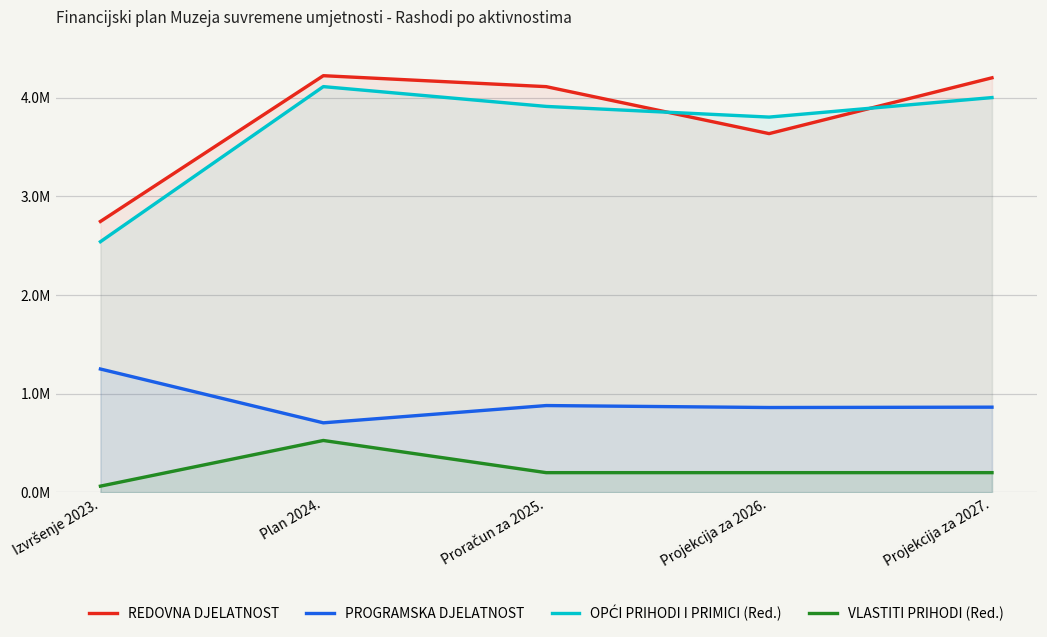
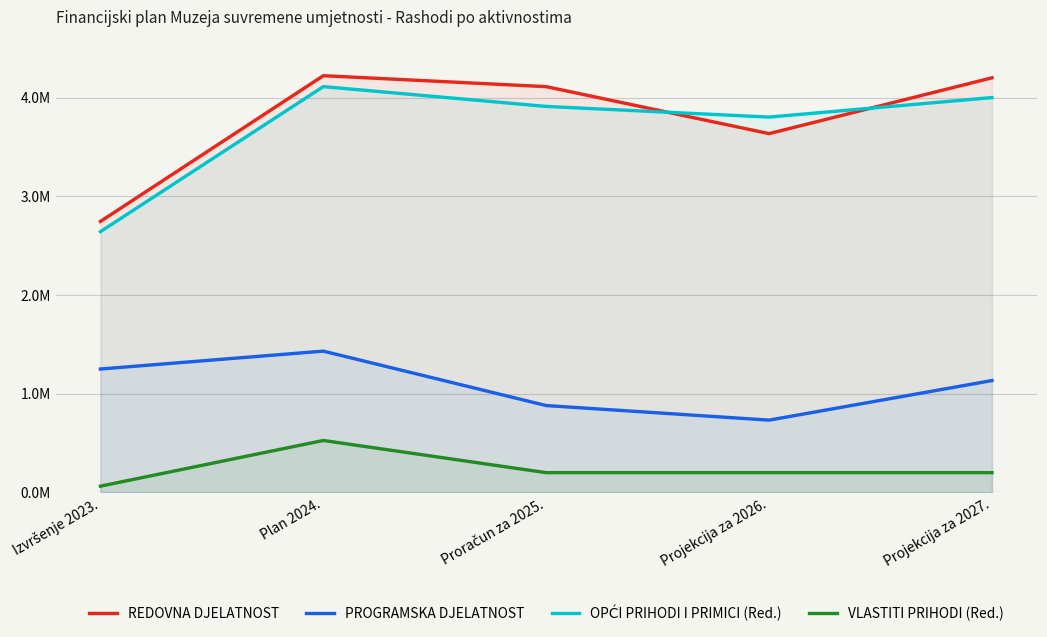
  {
    "REDOVNA DJELATNOST": {
      "Izvršenje 2023.": 2700000,
      "Plan 2024.": 4200000,
      "Proračun za 2025.": 4100000,
      "Projekcija za 2026.": 3600000,
      "Projekcija za 2027.": 4200000
    },
    "PROGRAMSKA DJELATNOST": {
      "Izvršenje 2023.": 1200000,
-     "Plan 2024.": 700000,
+     "Plan 2024.": 1400000,
      "Proračun za 2025.": 900000,
-     "Projekcija za 2026.": 900000,
-     "Projekcija za 2027.": 900000
+     "Projekcija za 2026.": 700000,
+     "Projekcija za 2027.": 1100000
    },
    "OPĆI PRIHODI I PRIMICI (Red.)": {
-     "Izvršenje 2023.": 2500000,
+     "Izvršenje 2023.": 2600000,
      "Plan 2024.": 4100000,
      "Proračun za 2025.": 3900000,
      "Projekcija za 2026.": 3800000,
      "Projekcija za 2027.": 4000000
    },
    "VLASTITI PRIHODI (Red.)": {
      "Izvršenje 2023.": 100000,
      "Plan 2024.": 500000,
      "Proračun za 2025.": 200000,
      "Projekcija za 2026.": 200000,
      "Projekcija za 2027.": 200000
    }
  }
